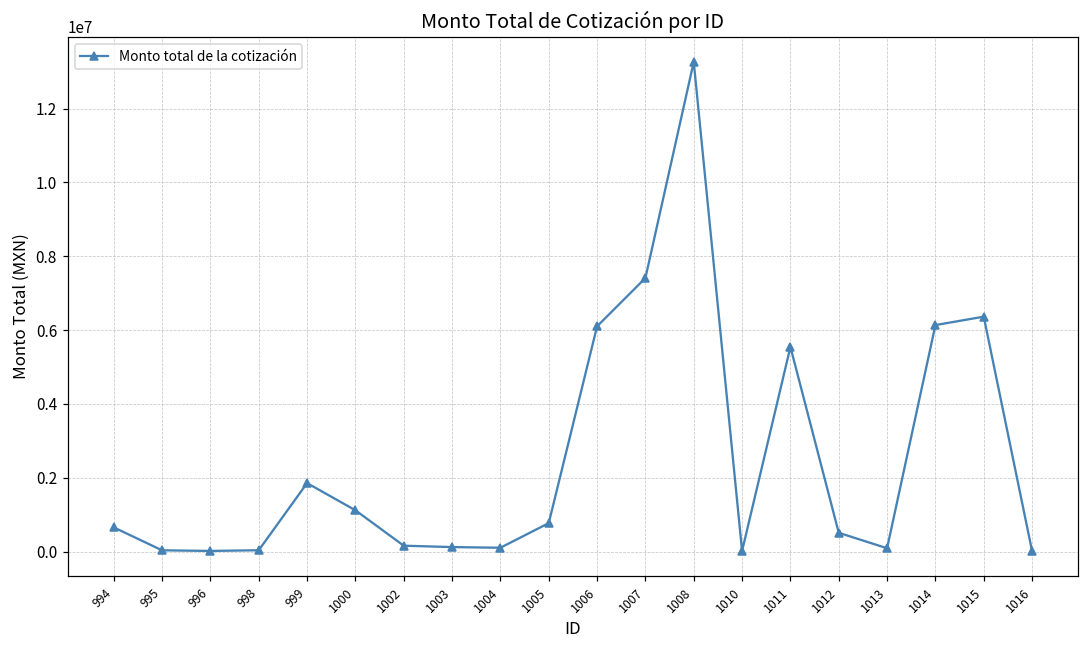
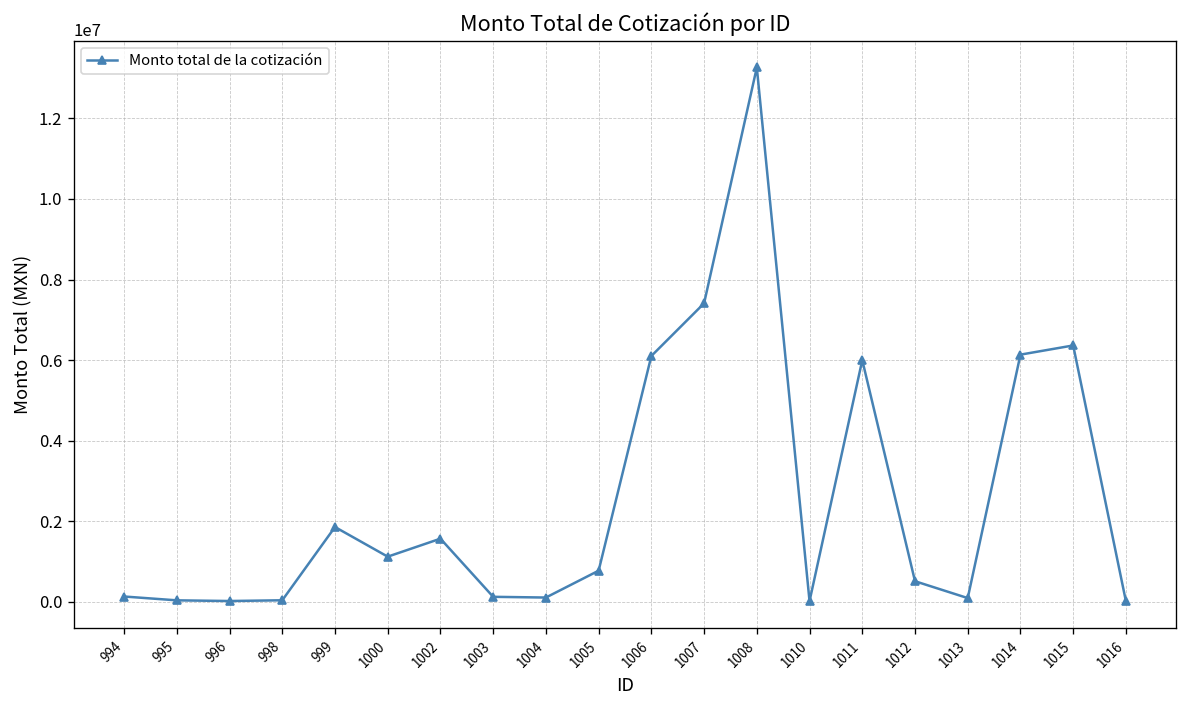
  {
-   "994": 700000,
+   "994": 100000,
    "995": 0,
    "996": 0,
    "998": 0,
    "999": 1900000,
    "1000": 1100000,
-   "1002": 200000,
+   "1002": 1600000,
    "1003": 100000,
    "1004": 100000,
    "1005": 800000,
    "1006": 6100000,
    "1007": 7400000,
    "1008": 13300000,
    "1010": 0,
-   "1011": 5500000,
+   "1011": 6000000,
    "1012": 500000,
    "1013": 100000,
    "1014": 6100000,
    "1015": 6400000,
    "1016": 0
  }
